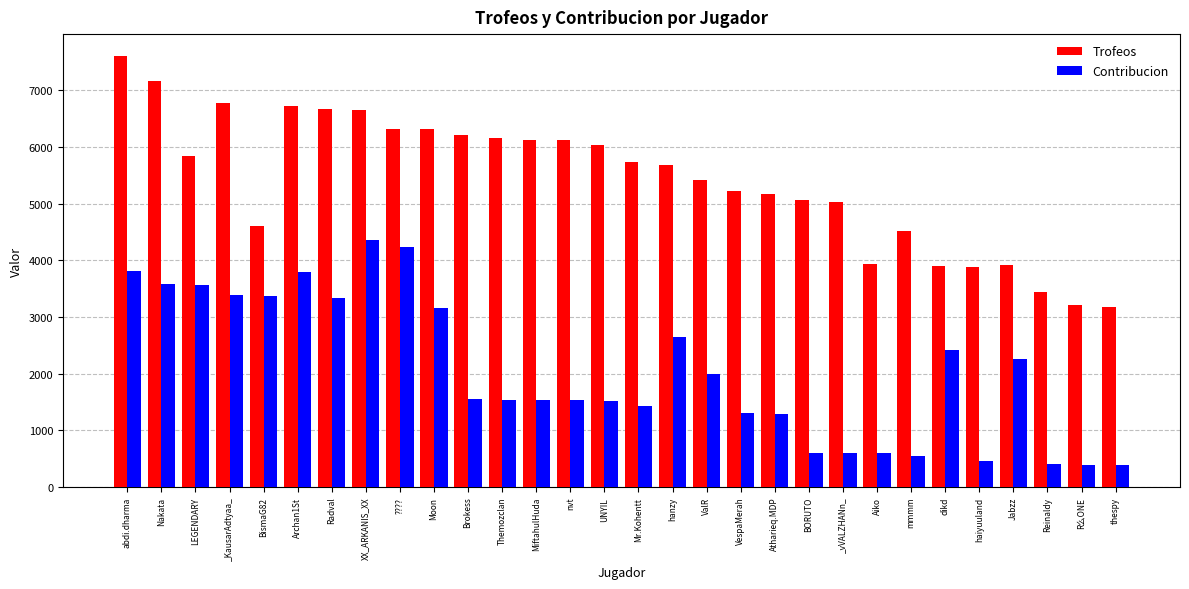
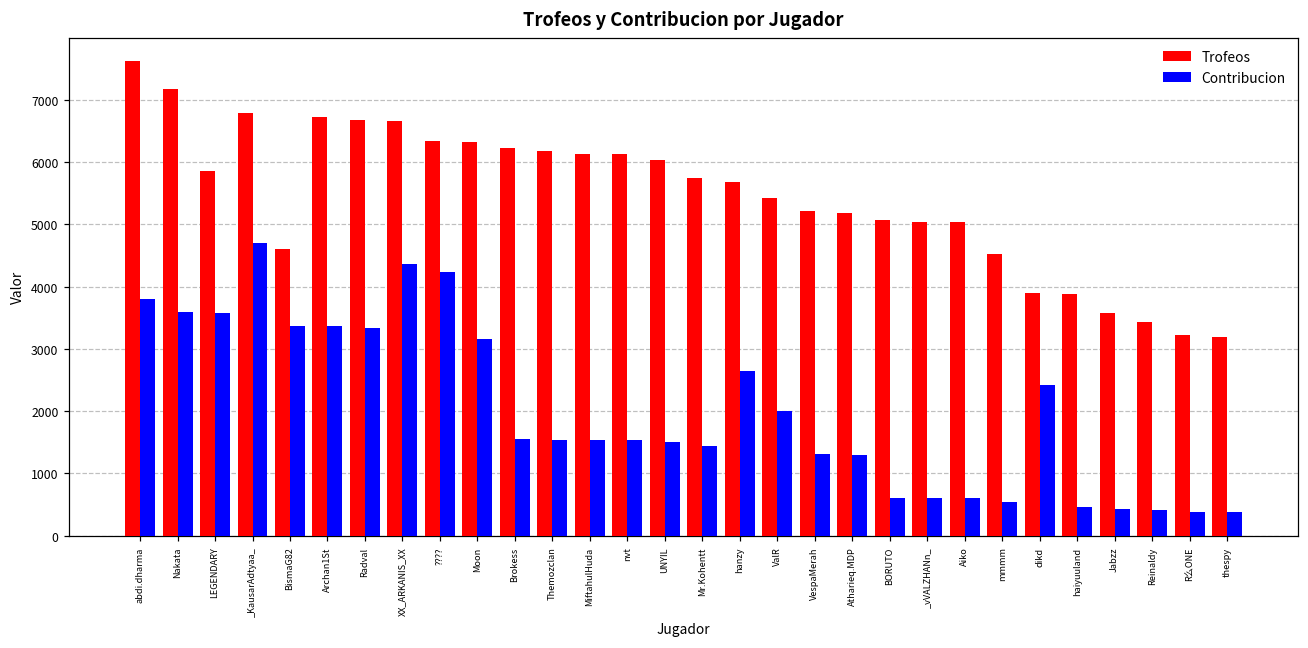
  {
    "Trofeos": {
      "abdi.dharma": 7600,
      "Nakata": 7200,
      "LEGENDARY": 5800,
      "_KausarAdtyaa_": 6800,
      "BismaG82": 4600,
      "Archan1St": 6700,
      "Radval": 6700,
      "XX_ARKANIS_XX": 6600,
      "????": 6300,
      "Moon": 6300,
      "Brokess": 6200,
      "Themozclan": 6200,
      "MiftahulHuda": 6100,
      "nvt": 6100,
      "UNYIL": 6000,
      "Mr.Kohentt": 5700,
      "hanzy": 5700,
      "ValR": 5400,
      "VespaMerah": 5200,
      "Atharieq.MDP": 5200,
      "BORUTO": 5100,
      "_vVALZHANn_": 5000,
-     "Aiko": 3900,
+     "Aiko": 5000,
      "mmmm": 4500,
      "dikd": 3900,
      "haiyuuland": 3900,
-     "Jabzz": 3900,
+     "Jabzz": 3600,
      "Reinaldy": 3400,
      "R么ONE": 3200,
      "thespy": 3200
    },
    "Contribucion": {
      "abdi.dharma": 3800,
      "Nakata": 3600,
      "LEGENDARY": 3600,
-     "_KausarAdtyaa_": 3400,
+     "_KausarAdtyaa_": 4700,
      "BismaG82": 3400,
-     "Archan1St": 3800,
+     "Archan1St": 3400,
      "Radval": 3300,
      "XX_ARKANIS_XX": 4400,
      "????": 4200,
      "Moon": 3200,
      "Brokess": 1600,
      "Themozclan": 1500,
      "MiftahulHuda": 1500,
      "nvt": 1500,
      "UNYIL": 1500,
      "Mr.Kohentt": 1400,
      "hanzy": 2700,
      "ValR": 2000,
      "VespaMerah": 1300,
      "Atharieq.MDP": 1300,
      "BORUTO": 600,
      "_vVALZHANn_": 600,
      "Aiko": 600,
      "mmmm": 500,
      "dikd": 2400,
      "haiyuuland": 500,
-     "Jabzz": 2300,
+     "Jabzz": 400,
      "Reinaldy": 400,
      "R么ONE": 400,
      "thespy": 400
    }
  }
